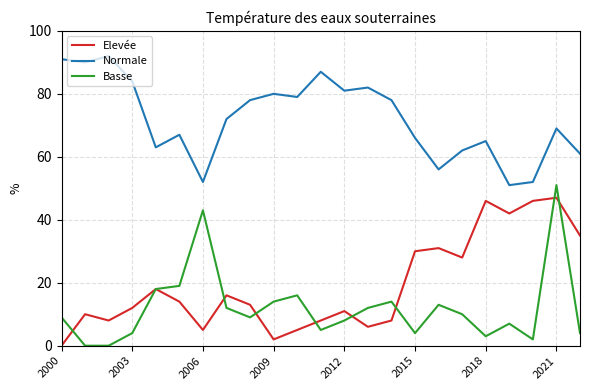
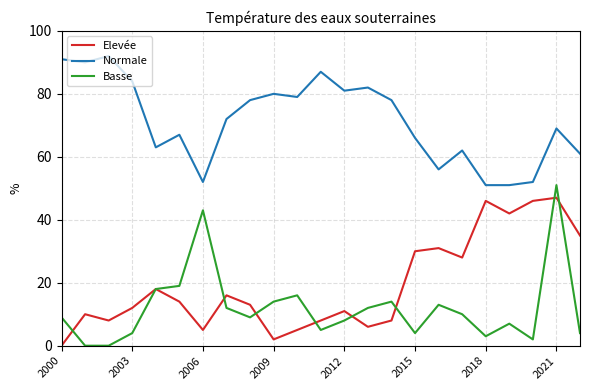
  {
    "Elevée": {
      "2000": 0,
      "2003": 12,
      "2006": 5,
      "2009": 2,
      "2012": 11,
      "2015": 30,
      "2018": 46,
      "2021": 47
    },
    "Normale": {
      "2000": 91,
      "2006": 52,
      "2009": 80,
      "2012": 81,
      "2015": 66,
-     "2018": 65,
+     "2018": 51,
      "2021": 69
    },
    "Basse": {
      "2000": 9,
      "2003": 4,
      "2006": 43,
      "2009": 14,
      "2012": 8,
      "2015": 4,
      "2018": 3,
      "2021": 51
    }
  }
